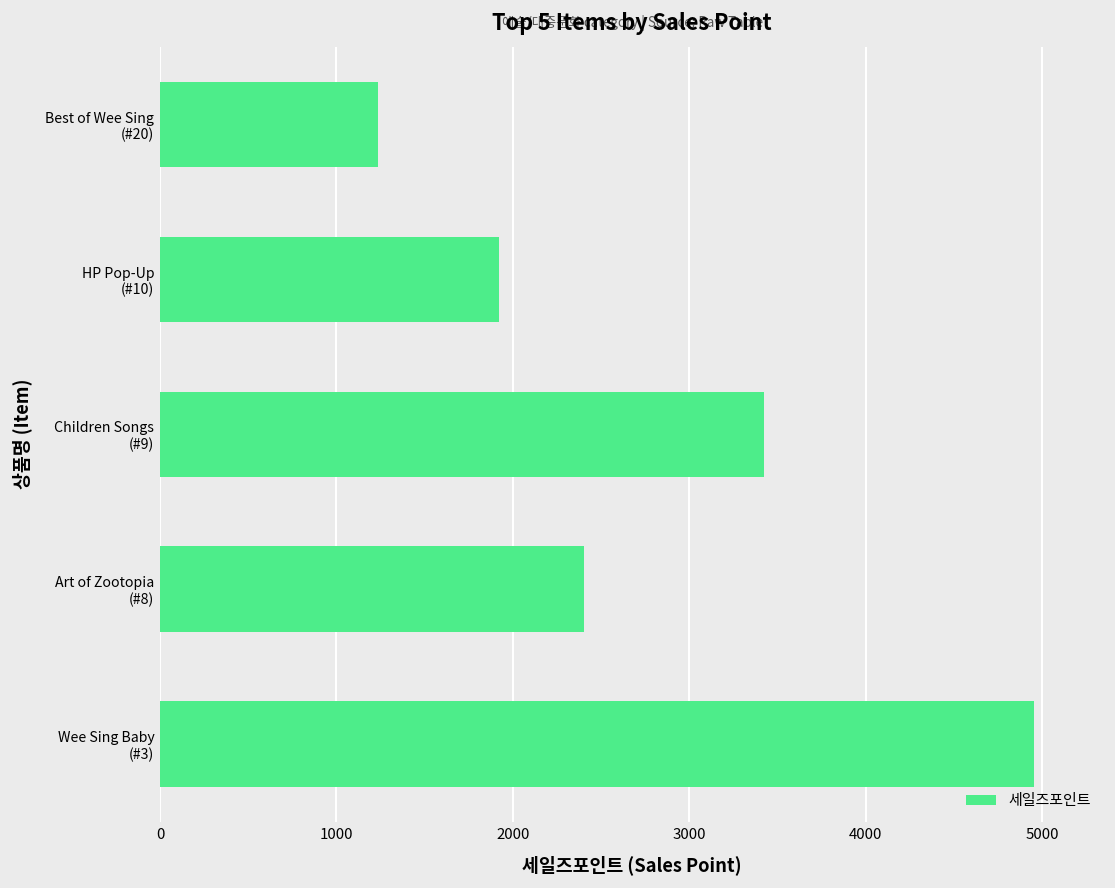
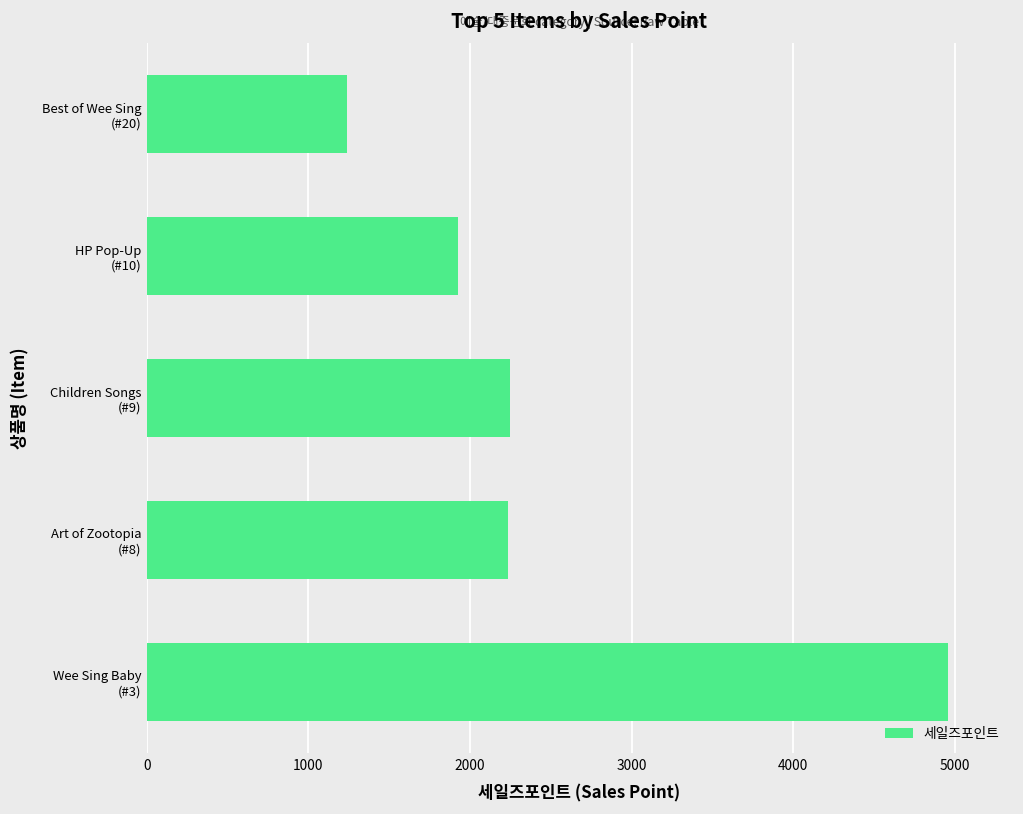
  {
    "Best of Wee Sing (#20)": 1240,
    "HP Pop-Up (#10)": 1920,
-   "Children Songs (#9)": 3420,
-   "Art of Zootopia (#8)": 2400,
+   "Children Songs (#9)": 2250,
+   "Art of Zootopia (#8)": 2230,
    "Wee Sing Baby (#3)": 4960
  }
